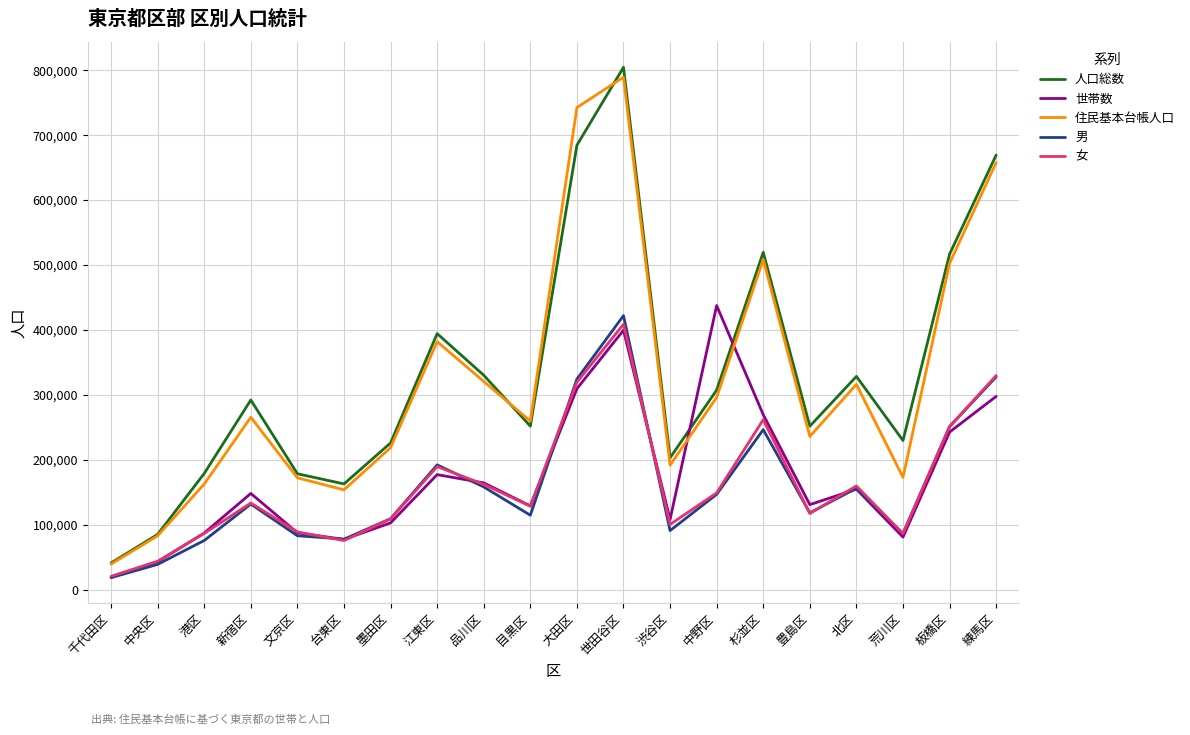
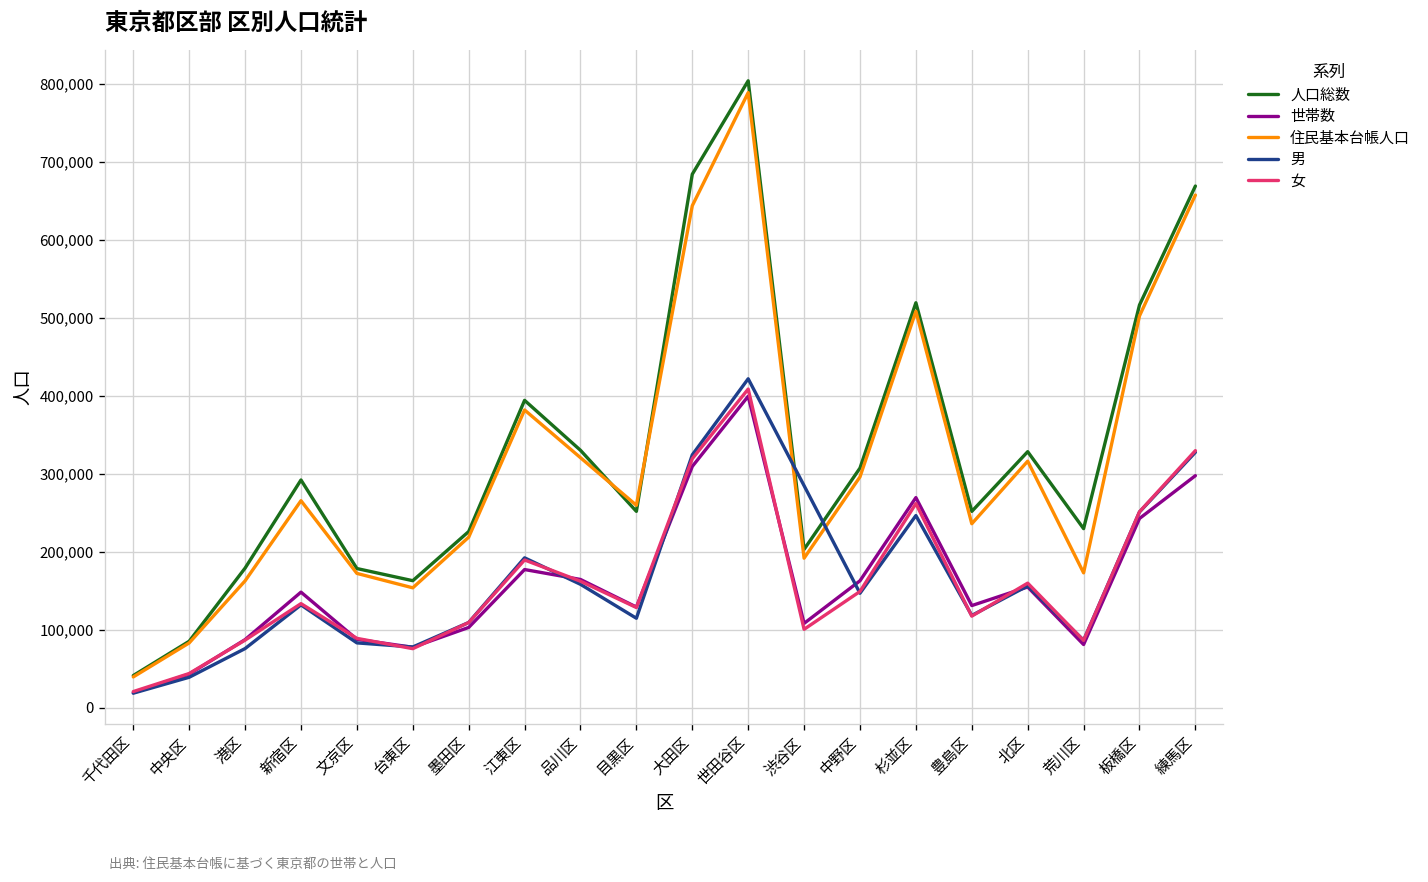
  {
    "人口総数": {
      "港区": "180,000",
      "新宿区": "290,000",
      "文京区": "180,000",
      "台東区": "160,000",
      "墨田区": "230,000",
      "江東区": "390,000",
      "品川区": "330,000",
      "目黒区": "250,000",
      "大田区": "680,000",
      "世田谷区": "800,000",
      "渋谷区": "200,000",
      "中野区": "310,000",
      "杉並区": "520,000",
      "豊島区": "250,000",
      "北区": "330,000",
      "荒川区": "230,000",
      "板橋区": "520,000",
      "練馬区": "670,000"
    },
    "世帯数": {
      "新宿区": "150,000",
      "墨田区": "100,000",
      "江東区": "180,000",
      "大田区": "310,000",
      "世田谷区": "400,000",
      "渋谷区": "110,000",
-     "中野区": "440,000",
+     "中野区": "160,000",
      "杉並区": "270,000",
      "豊島区": "130,000",
      "荒川区": "80,000",
      "板橋区": "240,000",
      "練馬区": "300,000"
    },
    "住民基本台帳人口": {
      "港区": "160,000",
      "新宿区": "270,000",
      "文京区": "170,000",
      "台東区": "150,000",
      "墨田区": "220,000",
      "江東区": "380,000",
      "品川区": "320,000",
      "目黒区": "260,000",
-     "大田区": "740,000",
+     "大田区": "640,000",
      "世田谷区": "790,000",
      "渋谷区": "190,000",
      "中野区": "300,000",
      "杉並区": "510,000",
      "豊島区": "240,000",
      "北区": "320,000",
      "荒川区": "170,000",
      "板橋区": "500,000",
      "練馬区": "660,000"
    },
    "男": {
      "中央区": "40,000",
      "港区": "80,000",
      "文京区": "80,000",
      "品川区": "160,000",
      "目黒区": "110,000",
      "大田区": "320,000",
      "世田谷区": "420,000",
-     "渋谷区": "90,000",
+     "渋谷区": "290,000",
      "杉並区": "250,000"
    },
    "女": {
      "大田区": "320,000",
      "世田谷区": "410,000",
      "渋谷区": "100,000",
      "杉並区": "260,000"
    }
  }
